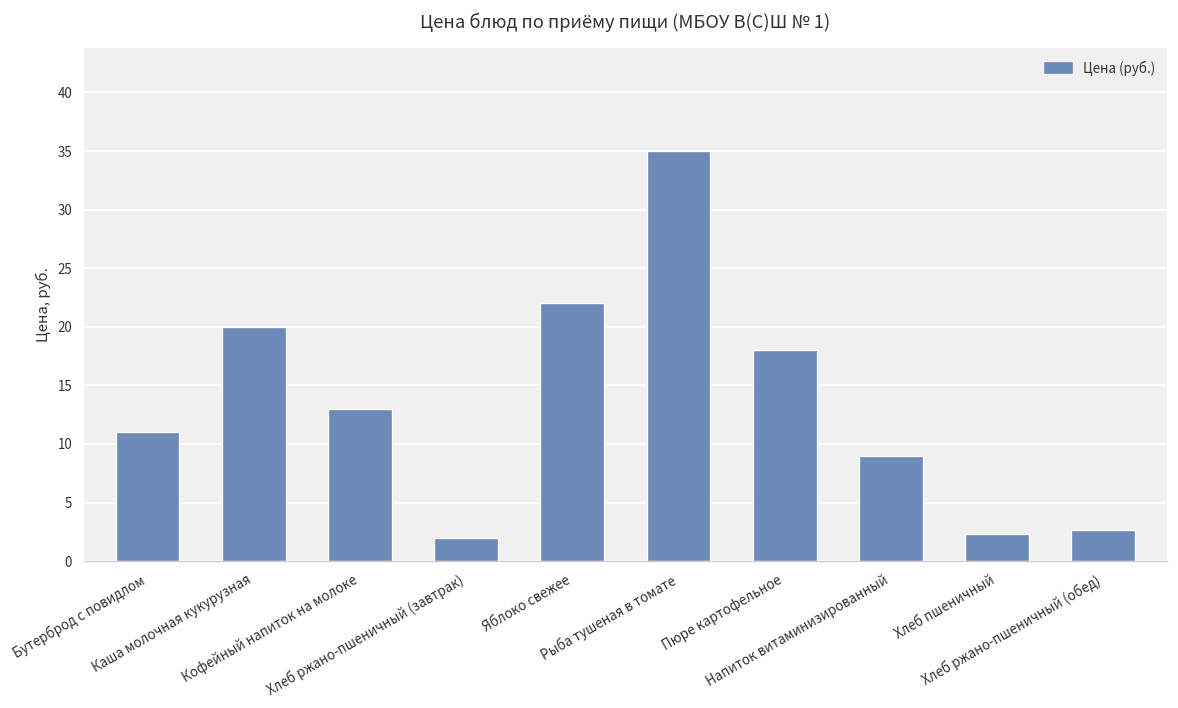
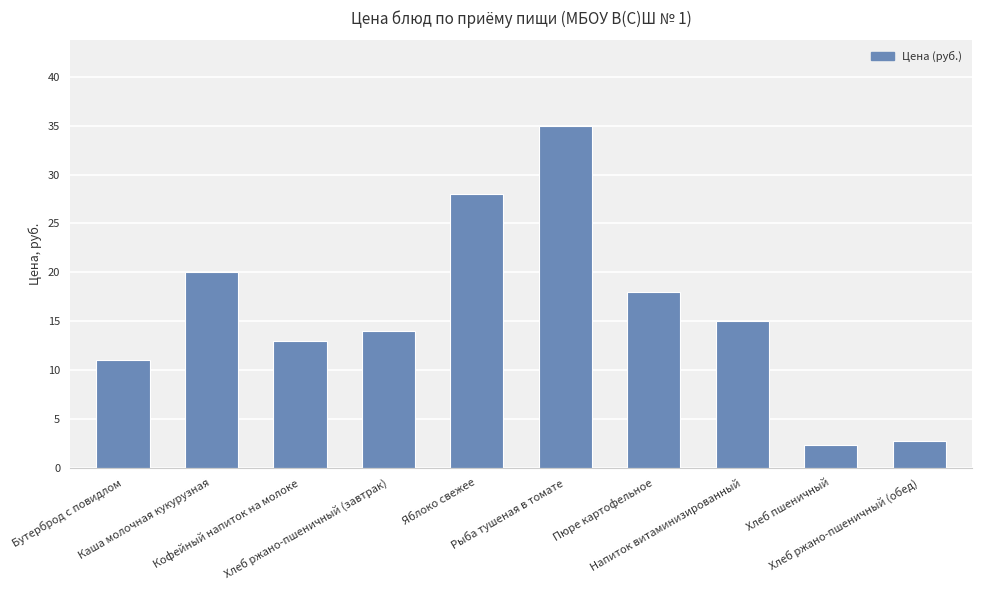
  {
    "Бутерброд с повидлом": 11,
    "Каша молочная кукурузная": 20,
    "Кофейный напиток на молоке": 13,
-   "Хлеб ржано-пшеничный (завтрак)": 2,
-   "Яблоко свежее": 22,
+   "Хлеб ржано-пшеничный (завтрак)": 14,
+   "Яблоко свежее": 28,
    "Рыба тушеная в томате": 35,
    "Пюре картофельное": 18,
-   "Напиток витаминизированный": 9,
+   "Напиток витаминизированный": 15,
    "Хлеб пшеничный": 2,
    "Хлеб ржано-пшеничный (обед)": 3
  }
